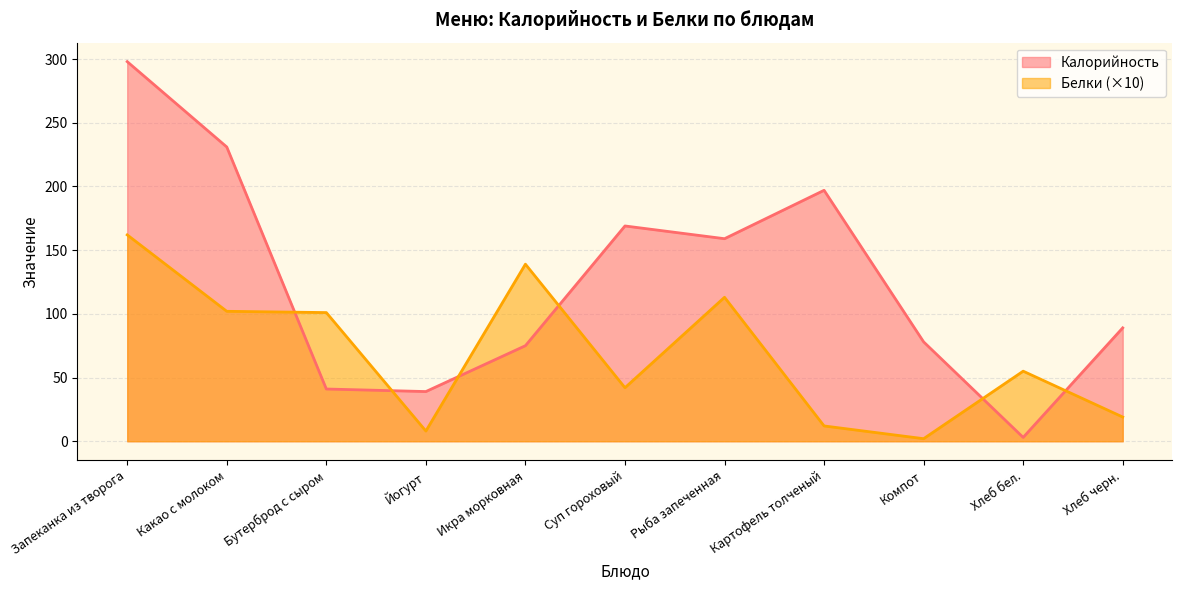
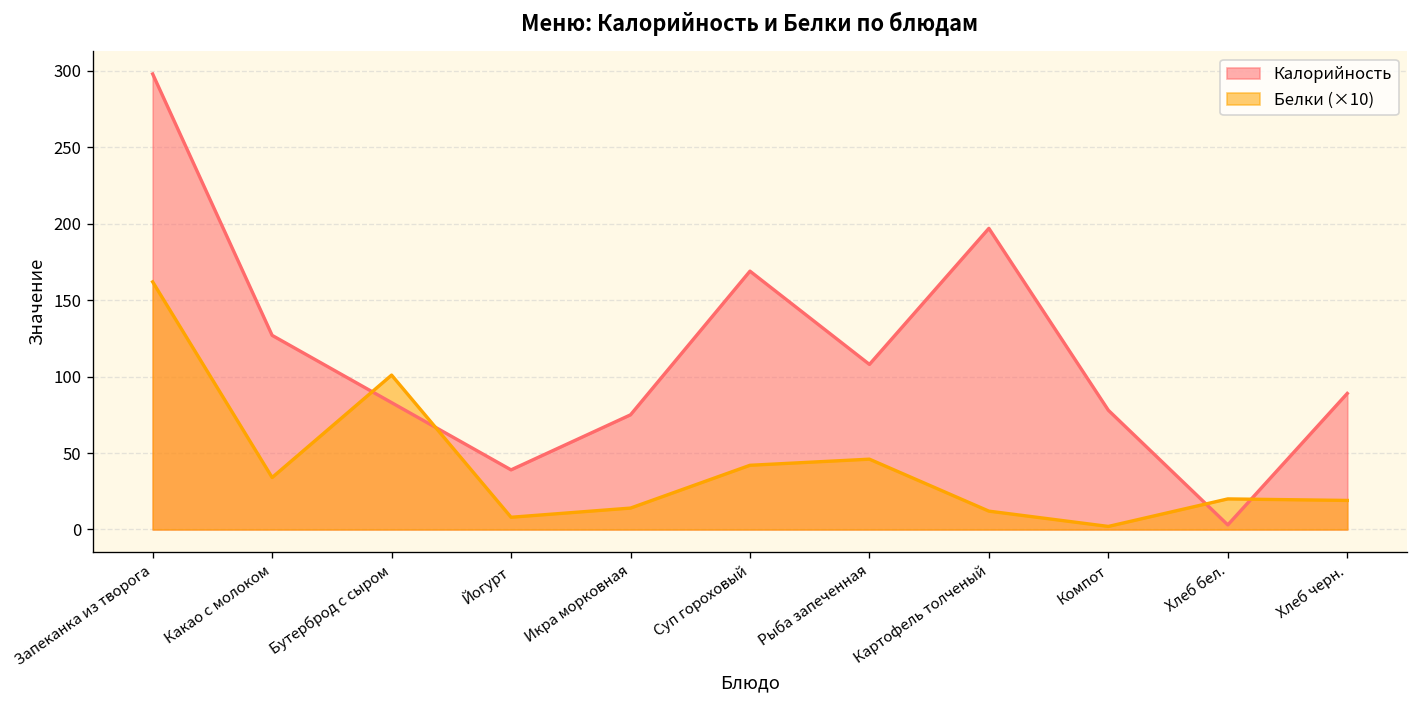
  {
    "Калорийность": {
      "Запеканка из творога": 298,
-     "Какао с молоком": 231,
-     "Бутерброд с сыром": 41,
+     "Какао с молоком": 127,
+     "Бутерброд с сыром": 83,
      "Йогурт": 39,
      "Икра морковная": 75,
      "Суп гороховый": 169,
-     "Рыба запеченная": 159,
+     "Рыба запеченная": 108,
      "Картофель толченый": 197,
      "Компот": 78,
      "Хлеб бел.": 3,
      "Хлеб черн.": 89
    },
    "Белки (×10)": {
      "Запеканка из творога": 162,
-     "Какао с молоком": 102,
+     "Какао с молоком": 34,
      "Бутерброд с сыром": 101,
      "Йогурт": 8,
-     "Икра морковная": 139,
+     "Икра морковная": 14,
      "Суп гороховый": 42,
-     "Рыба запеченная": 113,
+     "Рыба запеченная": 46,
      "Картофель толченый": 12,
      "Компот": 2,
-     "Хлеб бел.": 55,
+     "Хлеб бел.": 20,
      "Хлеб черн.": 19
    }
  }
